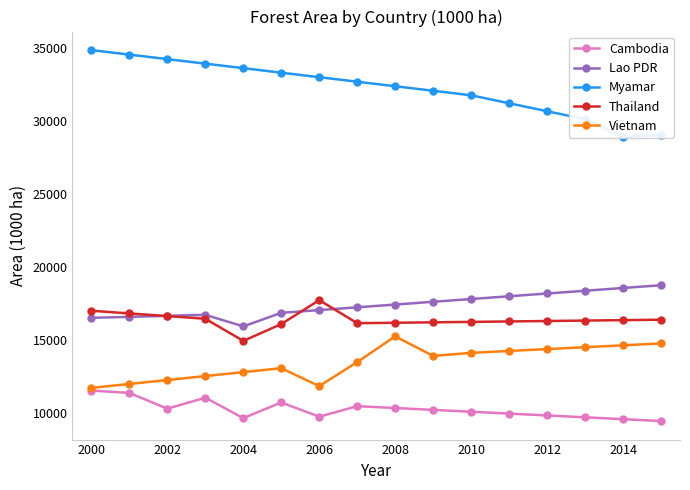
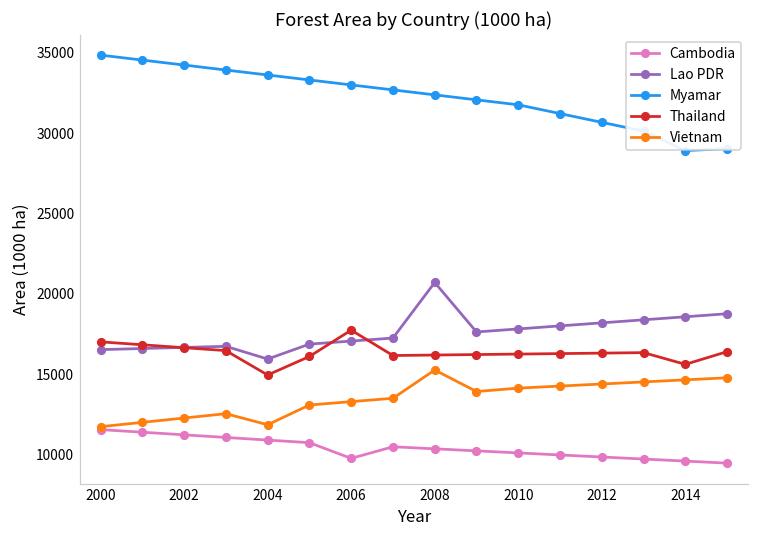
  {
    "Cambodia": {
      "2000": 11500,
-     "2002": 10300,
-     "2004": 9700,
+     "2002": 11200,
+     "2004": 10900,
      "2006": 9800,
      "2008": 10300,
      "2010": 10100,
      "2012": 9800,
      "2014": 9600
    },
    "Lao PDR": {
      "2000": 16500,
      "2004": 15900,
      "2006": 17100,
-     "2008": 17400,
+     "2008": 20700,
      "2010": 17800,
      "2012": 18200,
      "2014": 18600
    },
    "Myamar": {
      "2000": 34900,
      "2002": 34200,
      "2004": 33600,
      "2006": 33000,
      "2008": 32400,
      "2010": 31800,
      "2012": 30700
    },
    "Thailand": {
      "2000": 17000,
      "2004": 14900,
      "2006": 17700,
      "2008": 16200,
      "2010": 16200,
      "2012": 16300,
-     "2014": 16400
+     "2014": 15600
    },
    "Vietnam": {
      "2000": 11700,
      "2002": 12300,
-     "2004": 12800,
-     "2006": 11800,
+     "2004": 11800,
+     "2006": 13300,
      "2008": 15300,
      "2010": 14100,
      "2012": 14400,
      "2014": 14600
    }
  }
